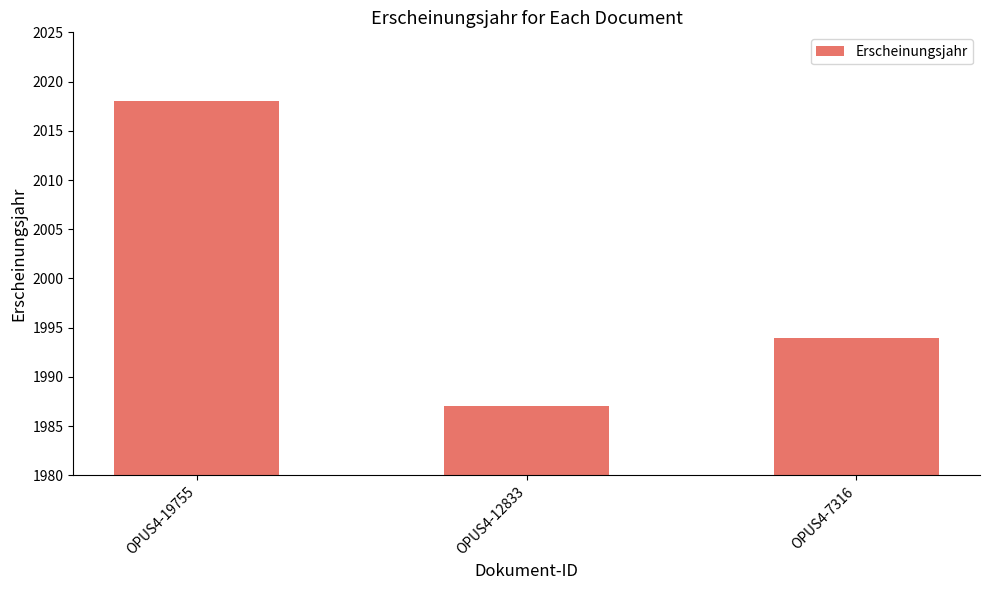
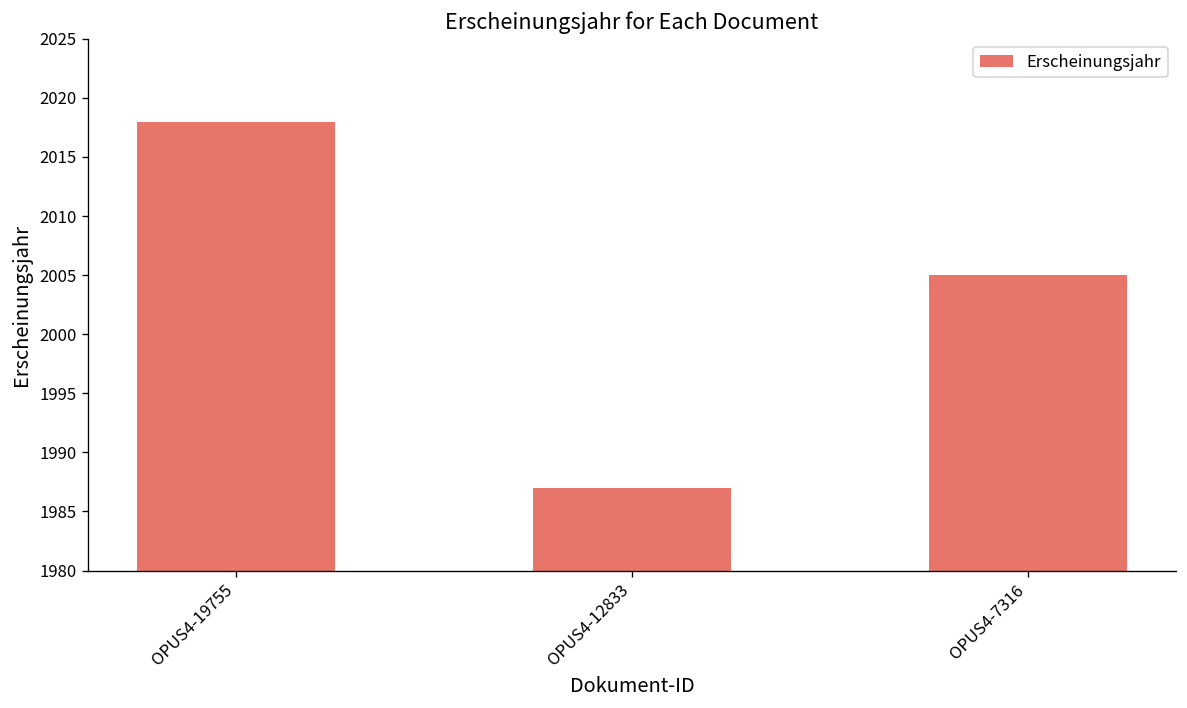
  {
    "OPUS4-19755": 2018,
    "OPUS4-12833": 1987,
-   "OPUS4-7316": 1994
+   "OPUS4-7316": 2005
  }
